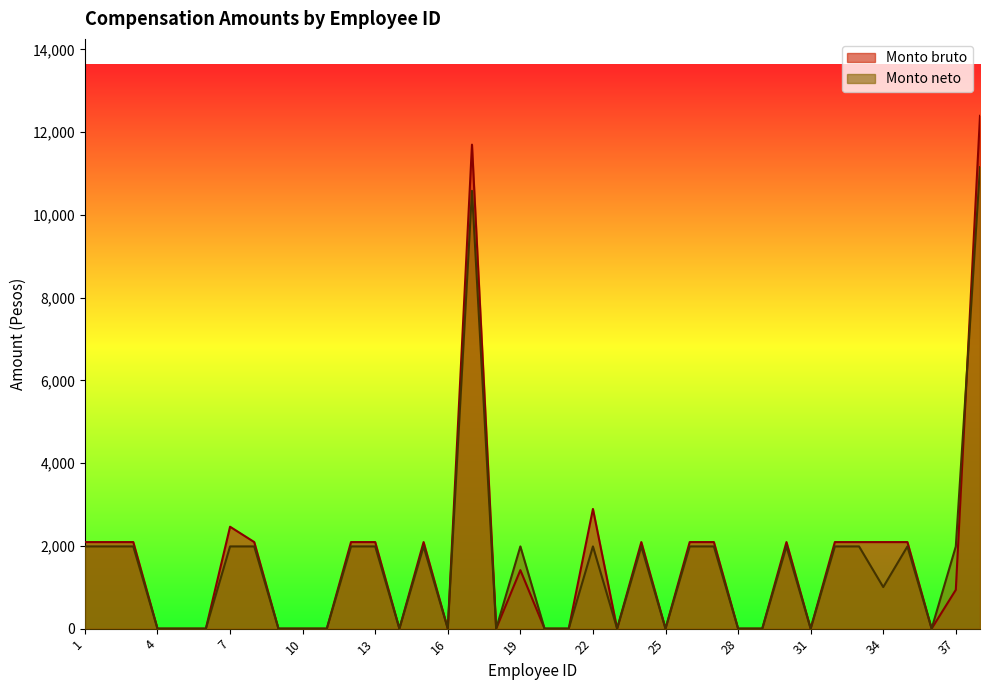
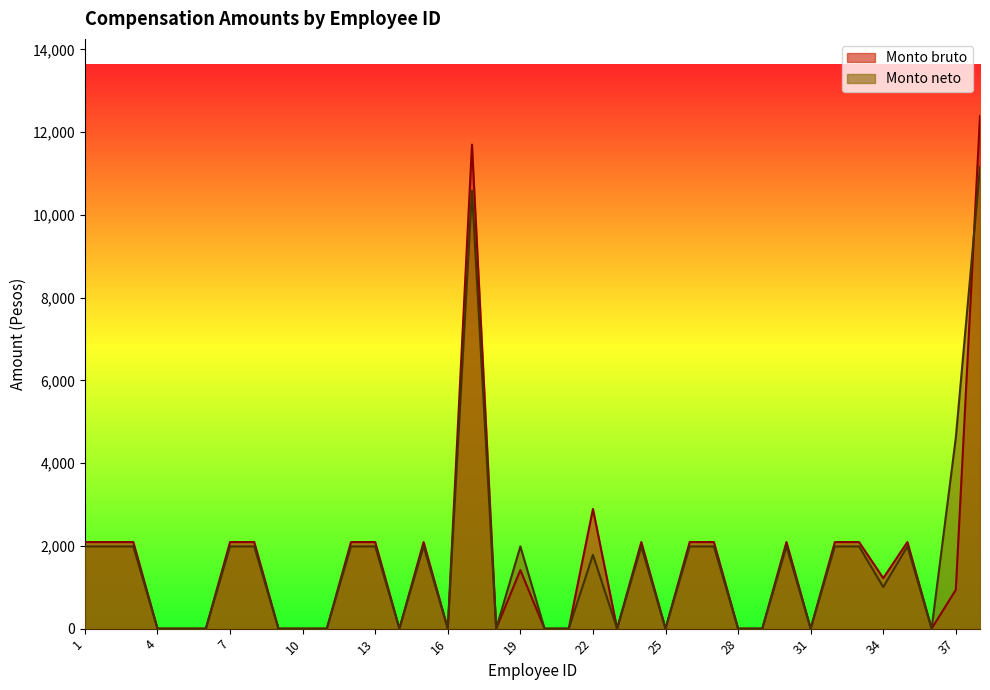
  {
    "Monto bruto": {
      "1": "2,100",
-     "7": "2,500",
+     "7": "2,100",
      "13": "2,100",
      "19": "1,400",
      "22": "2,900",
-     "34": "2,100",
+     "34": "1,200",
      "37": "900"
    },
    "Monto neto": {
      "1": "2,000",
      "7": "2,000",
      "13": "2,000",
      "19": "2,000",
-     "22": "2,000",
+     "22": "1,800",
      "34": "1,000",
-     "37": "2,000"
+     "37": "4,600"
    }
  }
